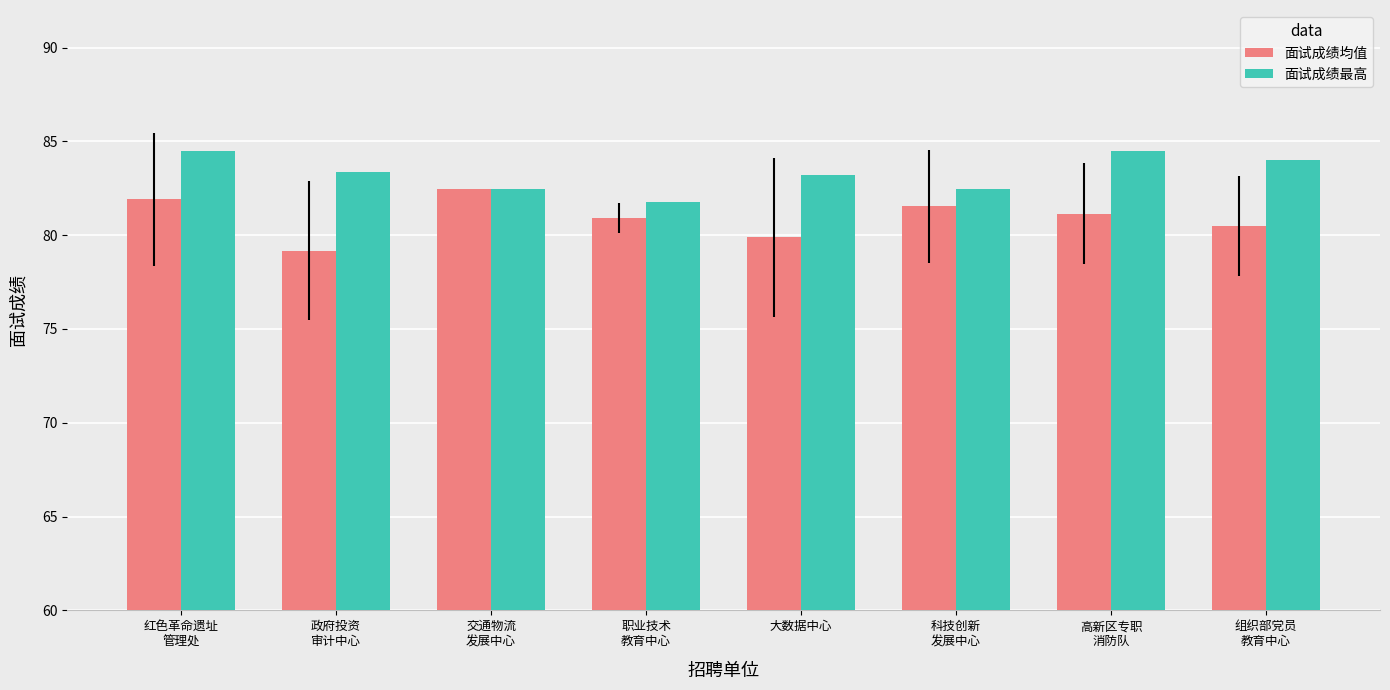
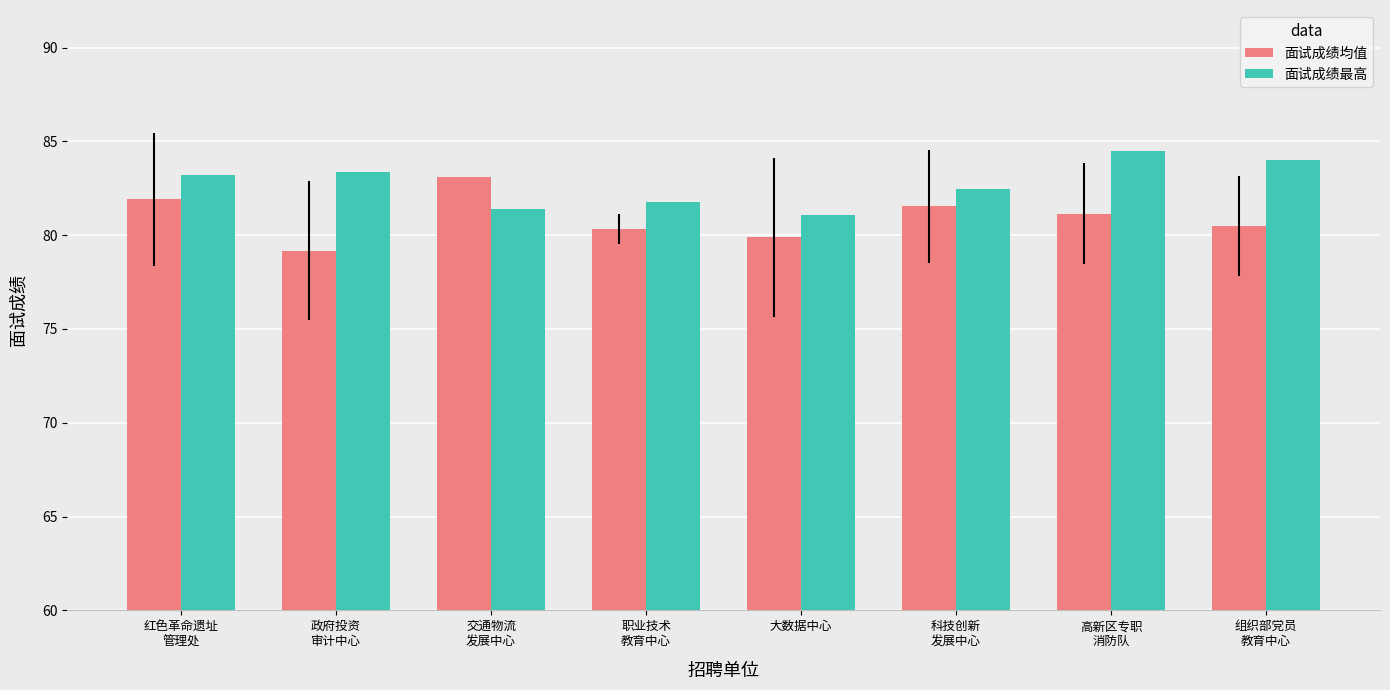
  {
    "面试成绩均值": {
      "红色革命遗址 管理处": 81.9,
      "政府投资 审计中心": 79.2,
-     "交通物流 发展中心": 82.5,
-     "职业技术 教育中心": 80.9,
+     "交通物流 发展中心": 83.1,
+     "职业技术 教育中心": 80.3,
      "大数据中心": 79.9,
      "科技创新 发展中心": 81.5,
      "高新区专职 消防队": 81.2,
      "组织部党员 教育中心": 80.5
    },
    "面试成绩最高": {
-     "红色革命遗址 管理处": 84.5,
+     "红色革命遗址 管理处": 83.2,
      "政府投资 审计中心": 83.3,
-     "交通物流 发展中心": 82.5,
+     "交通物流 发展中心": 81.4,
      "职业技术 教育中心": 81.8,
-     "大数据中心": 83.2,
+     "大数据中心": 81.1,
      "科技创新 发展中心": 82.4,
      "高新区专职 消防队": 84.5,
      "组织部党员 教育中心": 84.0
    }
  }
